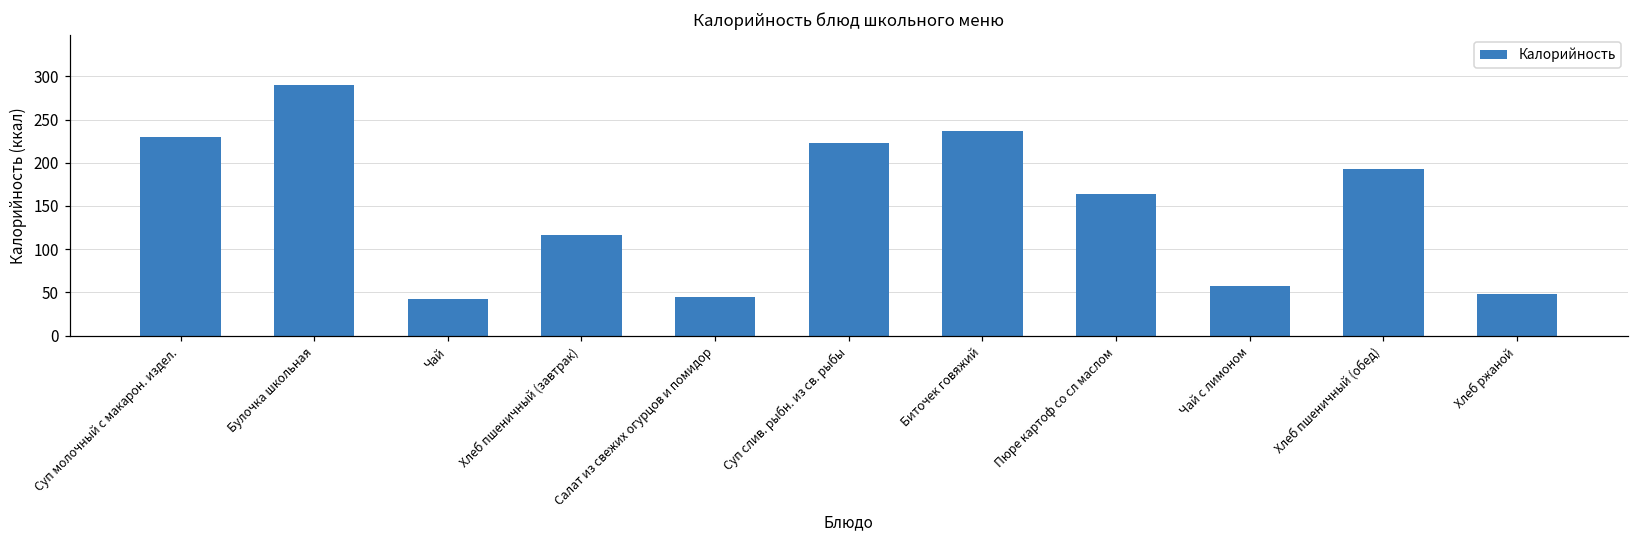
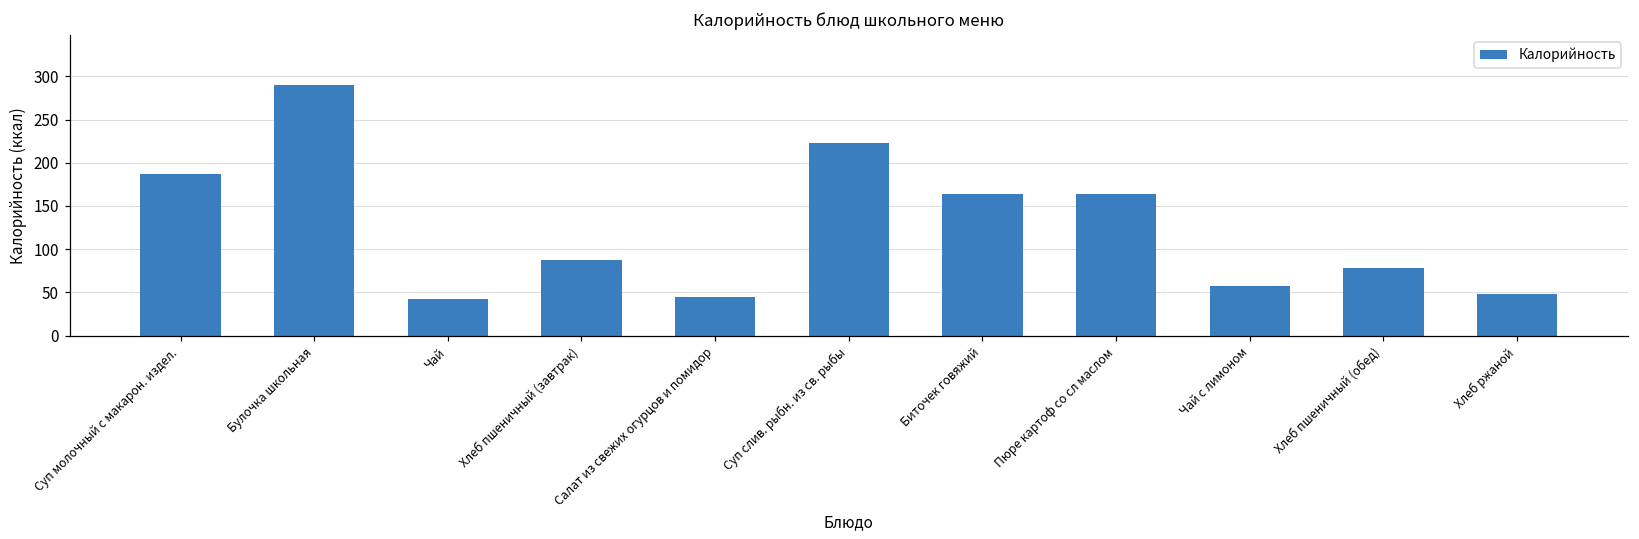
  {
-   "Суп молочный с макарон. издел.": 230,
+   "Суп молочный с макарон. издел.": 190,
    "Булочка школьная": 290,
    "Чай": 40,
-   "Хлеб пшеничный (завтрак)": 120,
+   "Хлеб пшеничный (завтрак)": 90,
    "Салат из свежих огурцов и помидор": 40,
    "Суп слив. рыбн. из св. рыбы": 220,
-   "Биточек говяжий": 240,
+   "Биточек говяжий": 160,
    "Пюре картоф со сл маслом": 160,
    "Чай с лимоном": 60,
-   "Хлеб пшеничный (обед)": 190,
+   "Хлеб пшеничный (обед)": 80,
    "Хлеб ржаной": 50
  }
